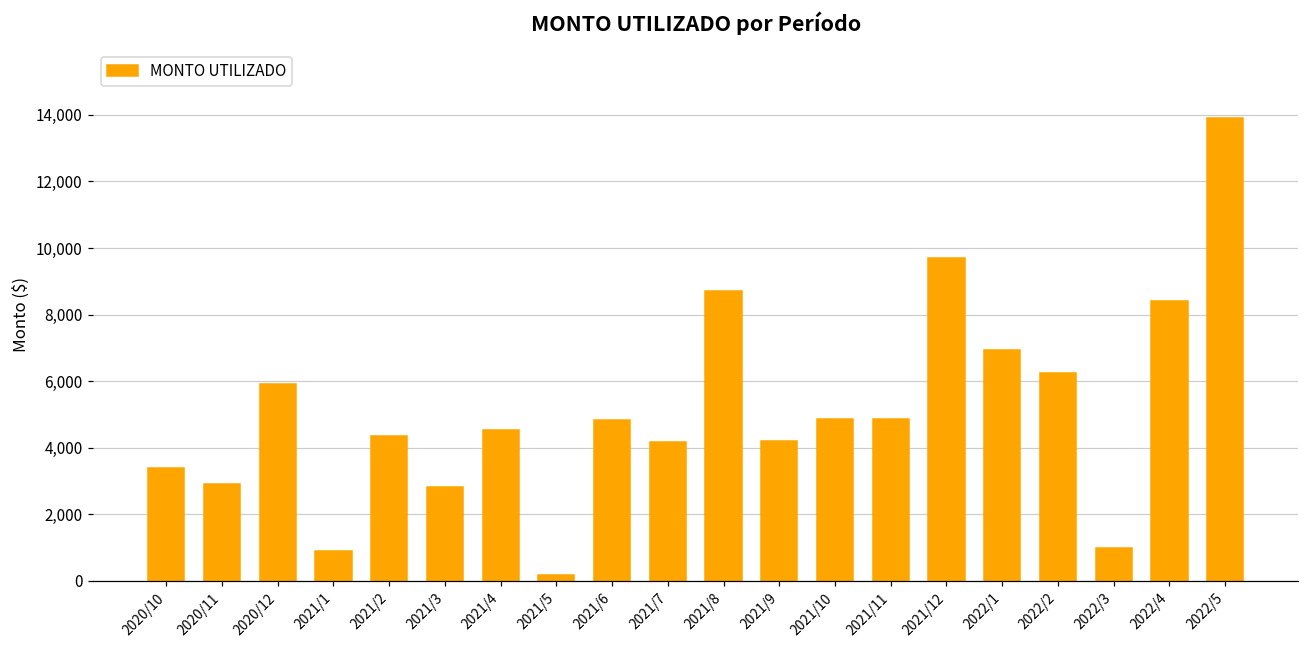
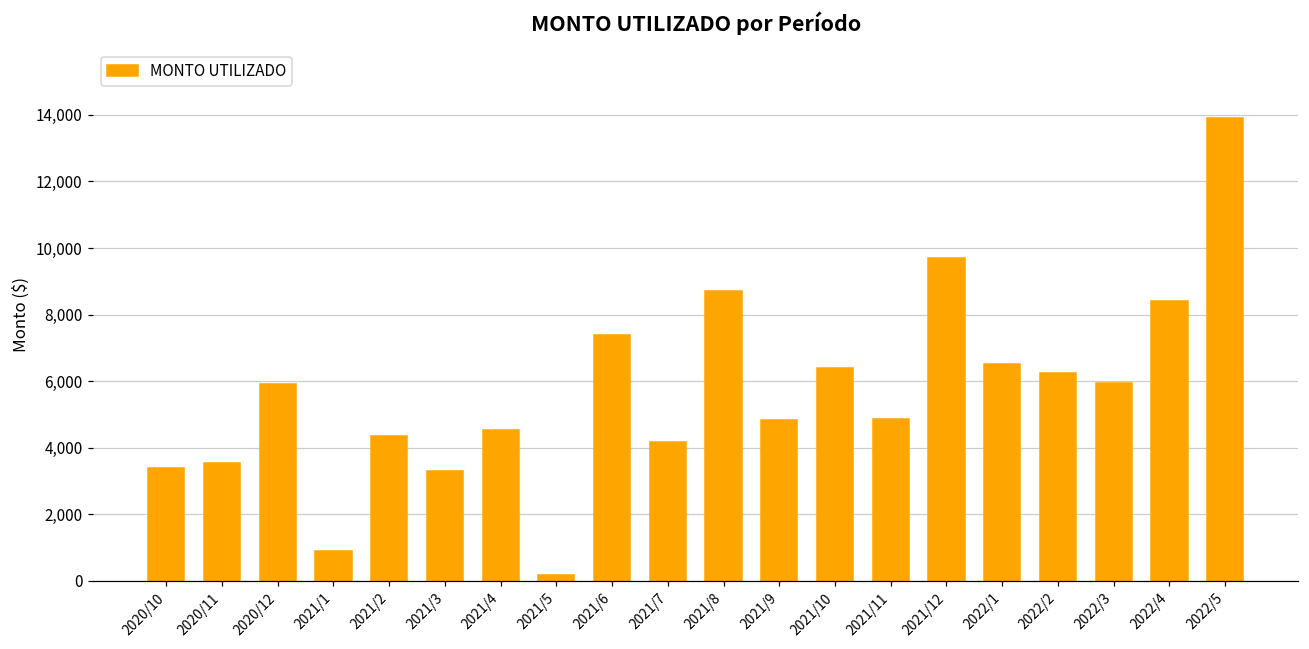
  {
    "2020/10": "3,400",
-   "2020/11": "2,900",
+   "2020/11": "3,500",
    "2020/12": "5,900",
    "2021/1": "900",
    "2021/2": "4,400",
-   "2021/3": "2,800",
+   "2021/3": "3,300",
    "2021/4": "4,500",
    "2021/5": "200",
-   "2021/6": "4,800",
+   "2021/6": "7,400",
    "2021/7": "4,200",
    "2021/8": "8,700",
-   "2021/9": "4,200",
-   "2021/10": "4,900",
+   "2021/9": "4,800",
+   "2021/10": "6,400",
    "2021/11": "4,900",
    "2021/12": "9,700",
-   "2022/1": "6,900",
+   "2022/1": "6,500",
    "2022/2": "6,200",
-   "2022/3": "1,000",
+   "2022/3": "5,900",
    "2022/4": "8,400",
    "2022/5": "13,900"
  }
